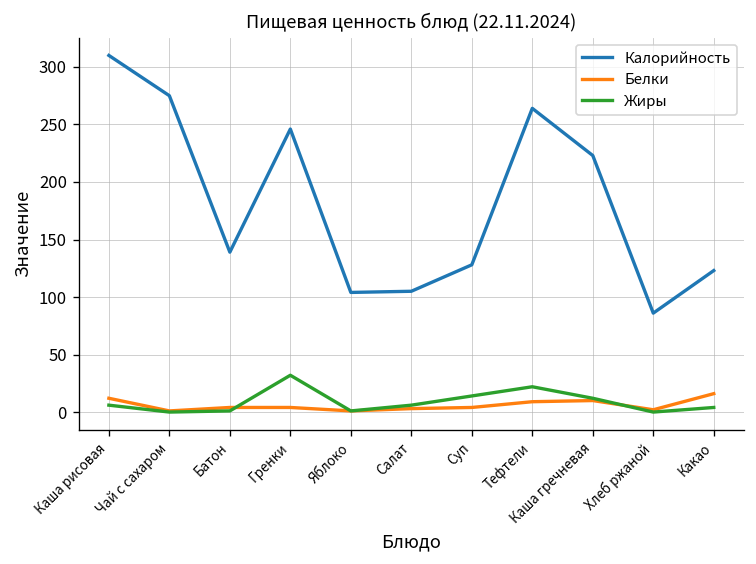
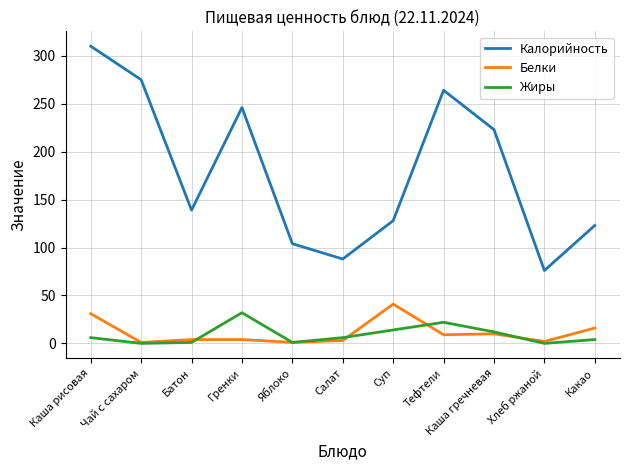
  {
    "Калорийность": {
      "Каша рисовая": 310,
      "Чай с сахаром": 280,
      "Батон": 140,
      "Гренки": 250,
      "Яблоко": 100,
-     "Салат": 110,
+     "Салат": 90,
      "Суп": 130,
      "Тефтели": 260,
      "Каша гречневая": 220,
-     "Хлеб ржаной": 90,
+     "Хлеб ржаной": 80,
      "Какао": 120
    },
    "Белки": {
-     "Каша рисовая": 10,
+     "Каша рисовая": 30,
      "Батон": 0,
      "Гренки": 0,
      "Салат": 0,
-     "Суп": 0,
+     "Суп": 40,
      "Тефтели": 10,
      "Какао": 20
    },
    "Жиры": {
      "Каша рисовая": 10,
      "Батон": 0,
      "Гренки": 30,
      "Салат": 10,
      "Суп": 10,
      "Тефтели": 20,
      "Какао": 0
    }
  }
